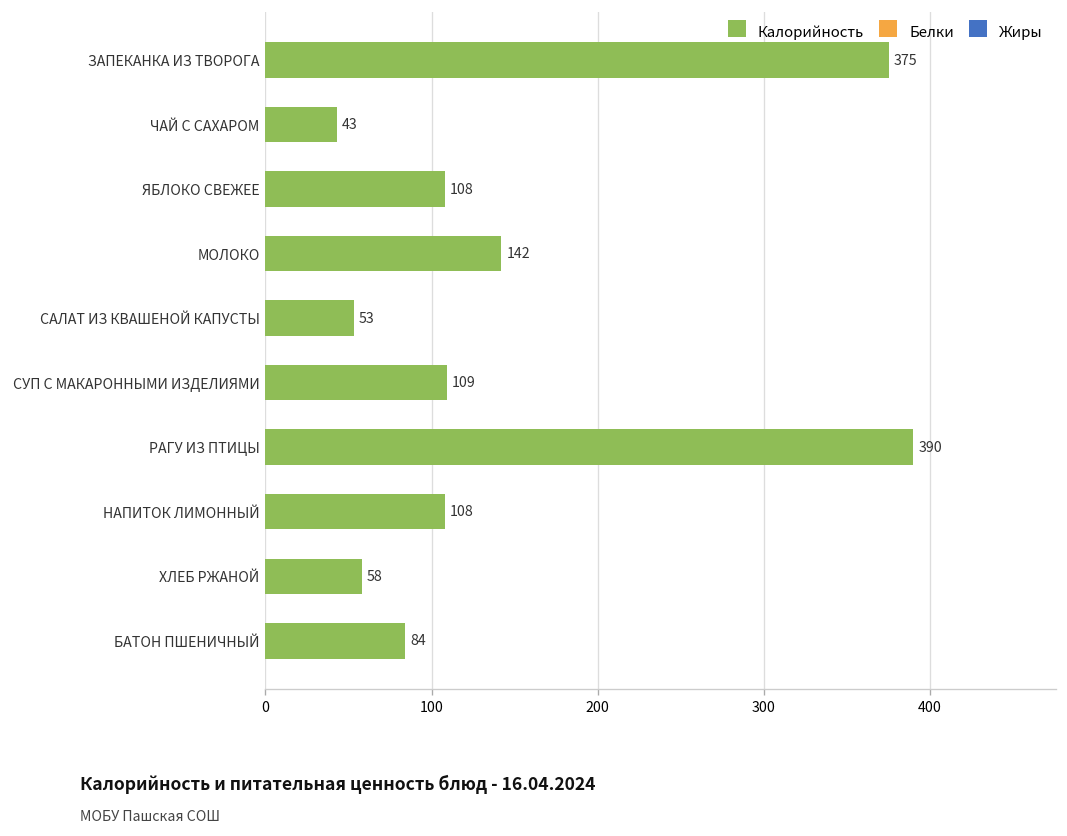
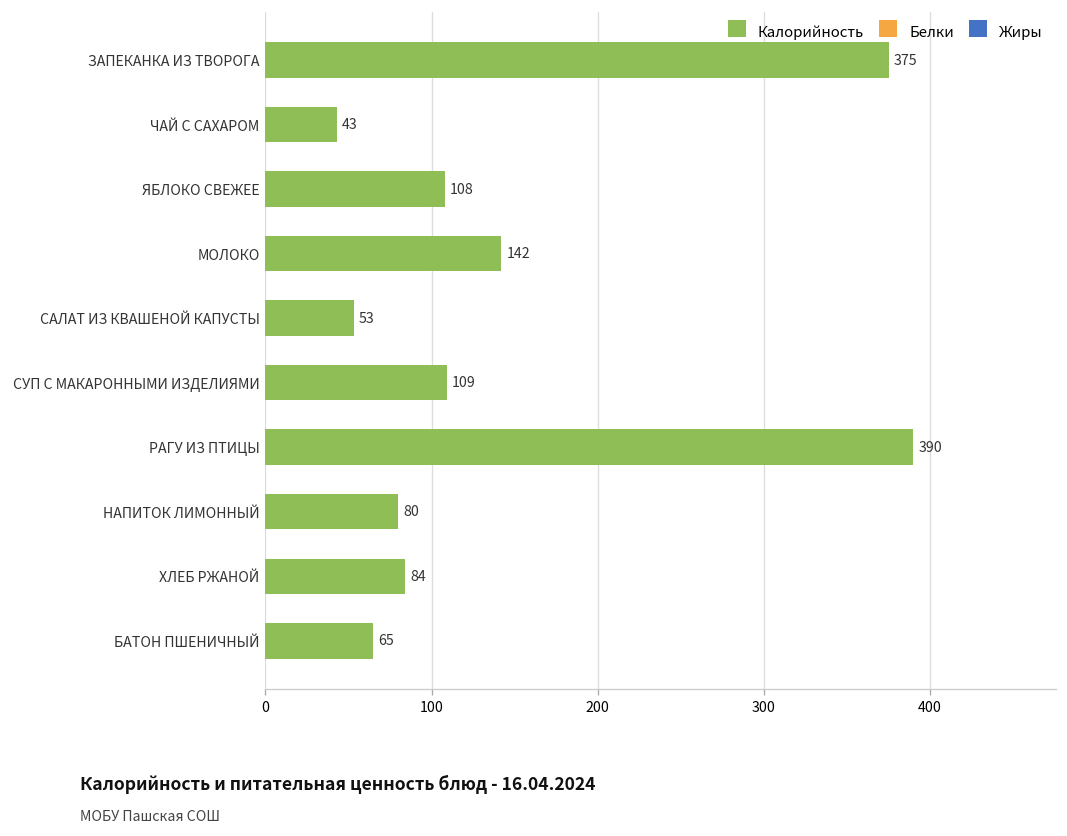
  {
    "Калорийность": {
      "ЗАПЕКАНКА ИЗ ТВОРОГА": 375,
      "ЧАЙ С САХАРОМ": 43,
      "ЯБЛОКО СВЕЖЕЕ": 108,
      "МОЛОКО": 142,
      "САЛАТ ИЗ КВАШЕНОЙ КАПУСТЫ": 53,
      "СУП С МАКАРОННЫМИ ИЗДЕЛИЯМИ": 109,
      "РАГУ ИЗ ПТИЦЫ": 390,
-     "НАПИТОК ЛИМОННЫЙ": 108,
-     "ХЛЕБ РЖАНОЙ": 58,
-     "БАТОН ПШЕНИЧНЫЙ": 84
+     "НАПИТОК ЛИМОННЫЙ": 80,
+     "ХЛЕБ РЖАНОЙ": 84,
+     "БАТОН ПШЕНИЧНЫЙ": 65
    },
    "Жиры": {
      "ЗАПЕКАНКА ИЗ ТВОРОГА": 0,
      "ЧАЙ С САХАРОМ": 0,
      "ЯБЛОКО СВЕЖЕЕ": 0,
      "МОЛОКО": 0,
      "САЛАТ ИЗ КВАШЕНОЙ КАПУСТЫ": 0,
      "СУП С МАКАРОННЫМИ ИЗДЕЛИЯМИ": 0,
      "РАГУ ИЗ ПТИЦЫ": 0,
      "НАПИТОК ЛИМОННЫЙ": 0,
      "ХЛЕБ РЖАНОЙ": 0,
      "БАТОН ПШЕНИЧНЫЙ": 0
    }
  }
